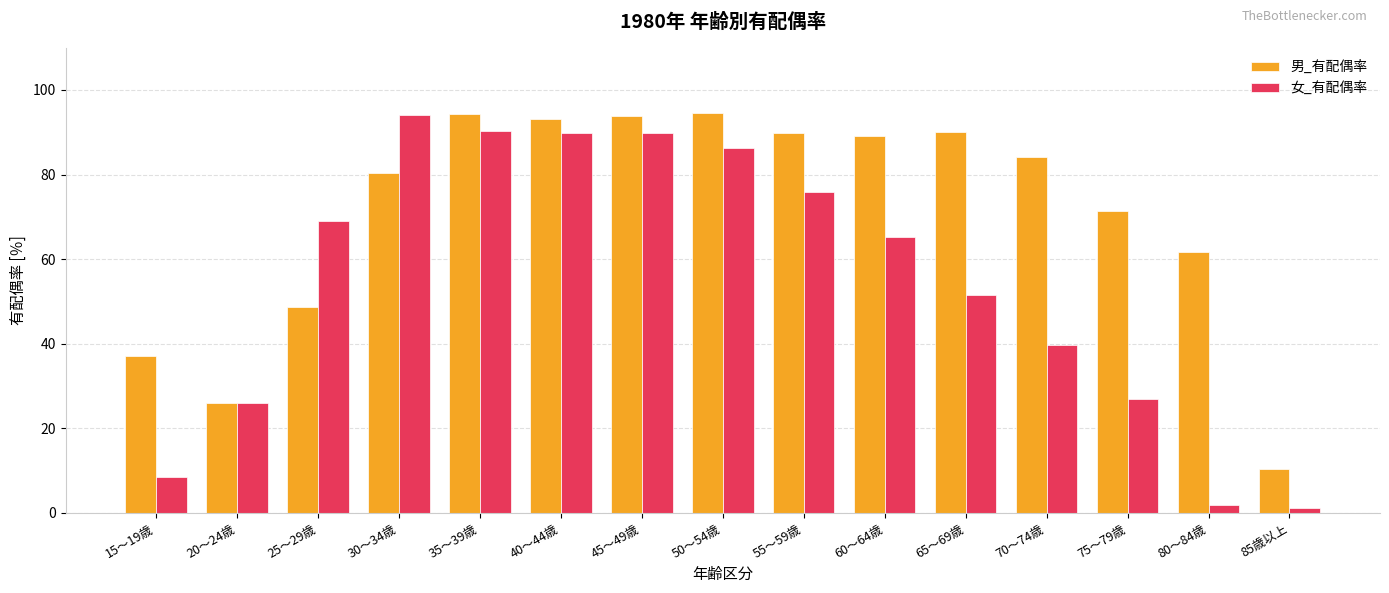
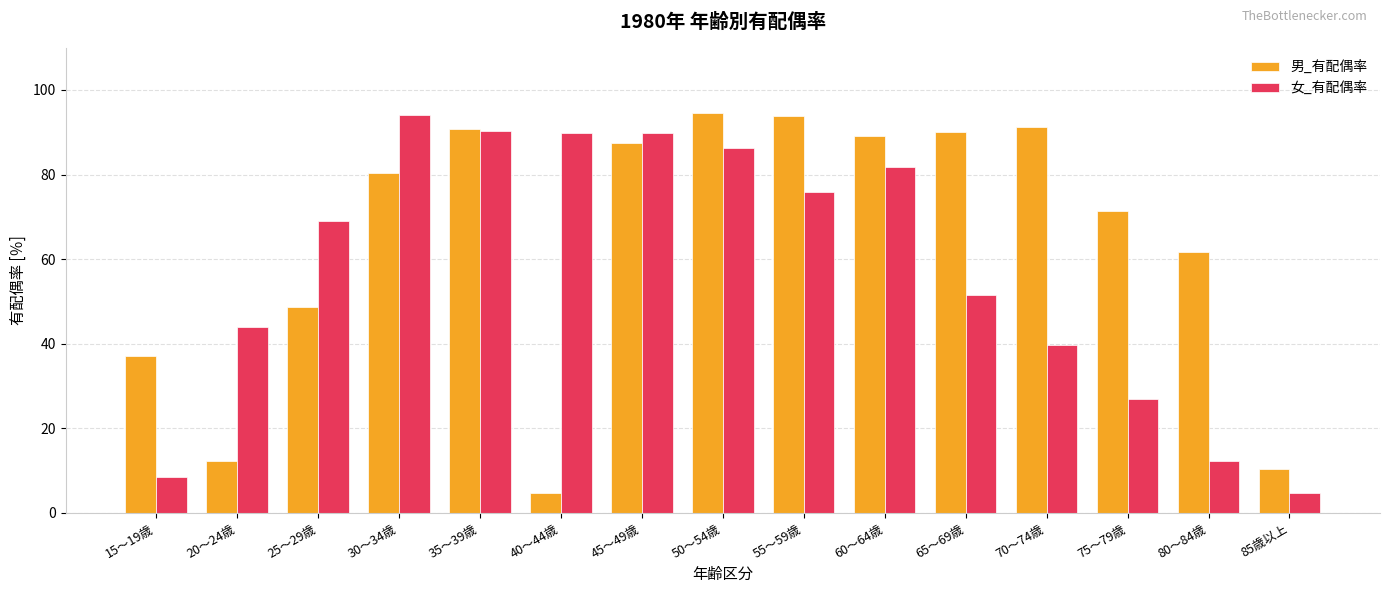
  {
    "男_有配偶率": {
      "15～19歳": 37,
-     "20～24歳": 26,
+     "20～24歳": 12,
      "25～29歳": 49,
      "30～34歳": 80,
-     "35～39歳": 94,
-     "40～44歳": 93,
-     "45～49歳": 94,
+     "35～39歳": 91,
+     "40～44歳": 5,
+     "45～49歳": 87,
      "50～54歳": 95,
-     "55～59歳": 90,
+     "55～59歳": 94,
      "60～64歳": 89,
      "65～69歳": 90,
-     "70～74歳": 84,
+     "70～74歳": 91,
      "75～79歳": 71,
      "80～84歳": 62,
      "85歳以上": 10
    },
    "女_有配偶率": {
      "15～19歳": 9,
-     "20～24歳": 26,
+     "20～24歳": 44,
      "25～29歳": 69,
      "30～34歳": 94,
      "35～39歳": 90,
      "40～44歳": 90,
      "45～49歳": 90,
      "50～54歳": 86,
      "55～59歳": 76,
-     "60～64歳": 65,
+     "60～64歳": 82,
      "65～69歳": 52,
      "70～74歳": 40,
      "75～79歳": 27,
-     "80～84歳": 2,
-     "85歳以上": 1
+     "80～84歳": 12,
+     "85歳以上": 5
    }
  }
